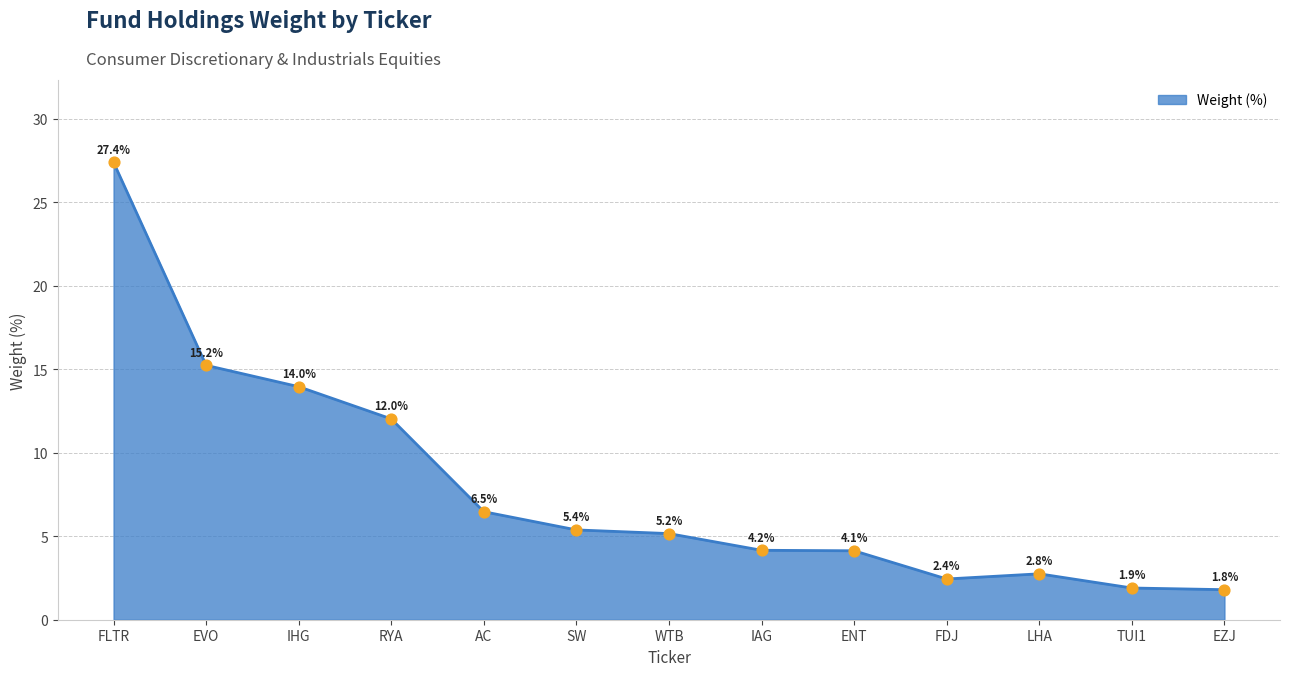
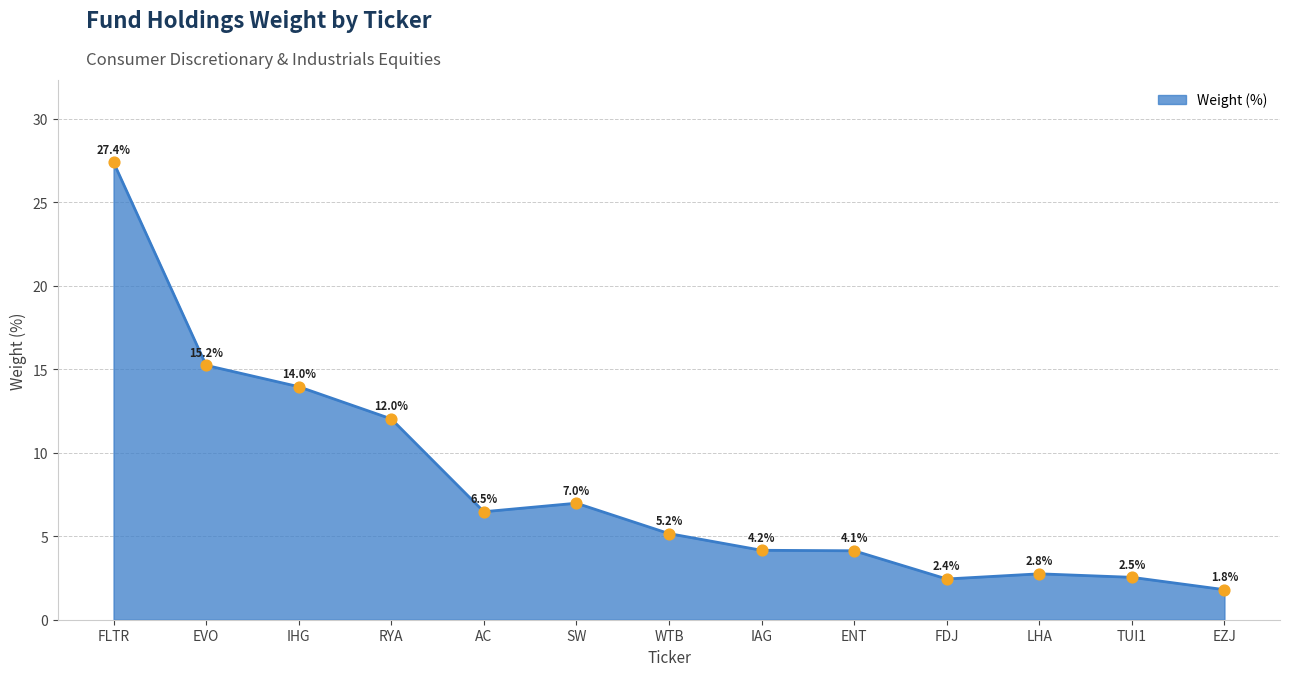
  {
    "FLTR": "27.4%",
    "EVO": "15.2%",
    "IHG": "14.0%",
    "RYA": "12.0%",
    "AC": "6.5%",
-   "SW": "5.4%",
+   "SW": "7.0%",
    "WTB": "5.2%",
    "IAG": "4.2%",
    "ENT": "4.1%",
    "FDJ": "2.4%",
    "LHA": "2.8%",
-   "TUI1": "1.9%",
+   "TUI1": "2.5%",
    "EZJ": "1.8%"
  }
